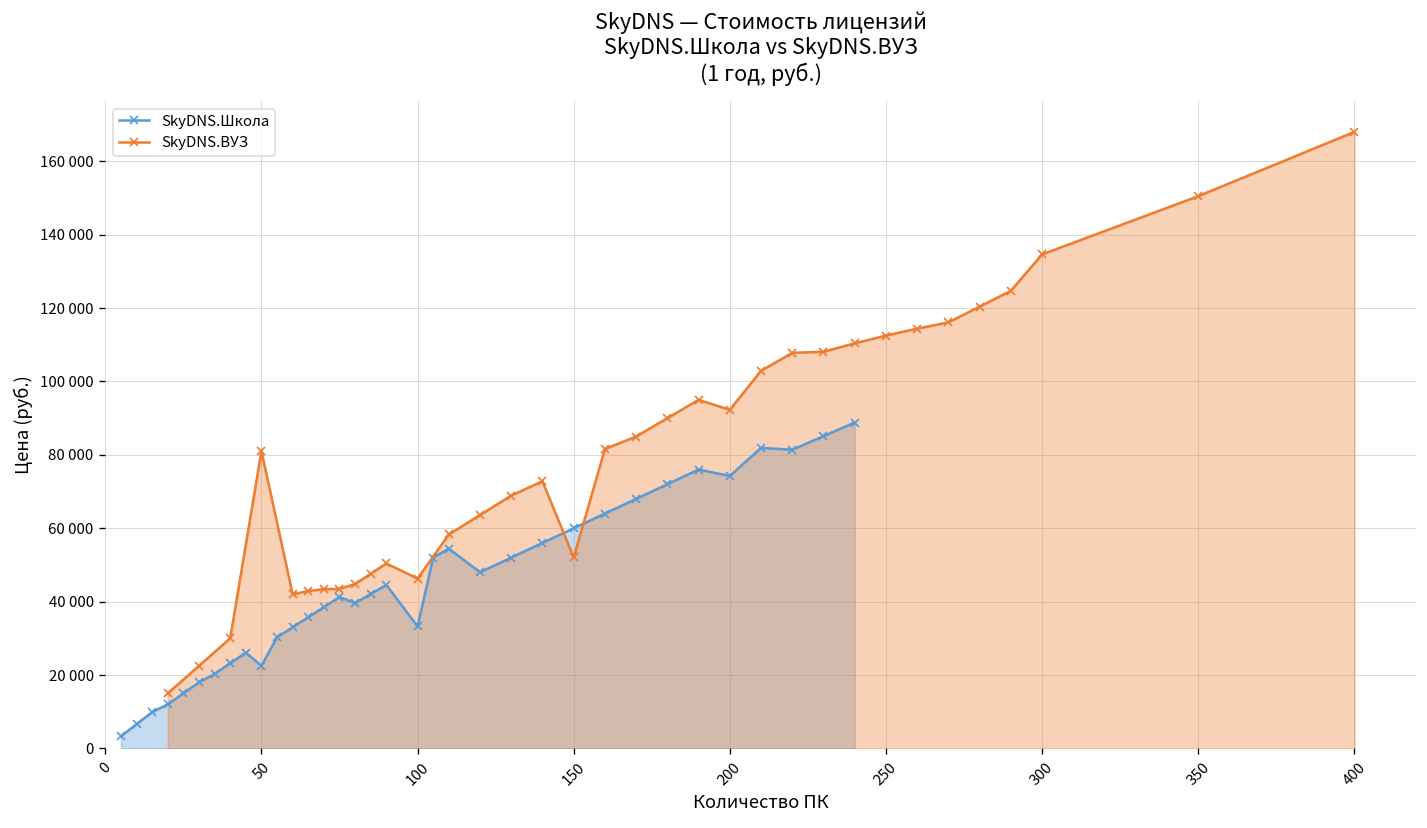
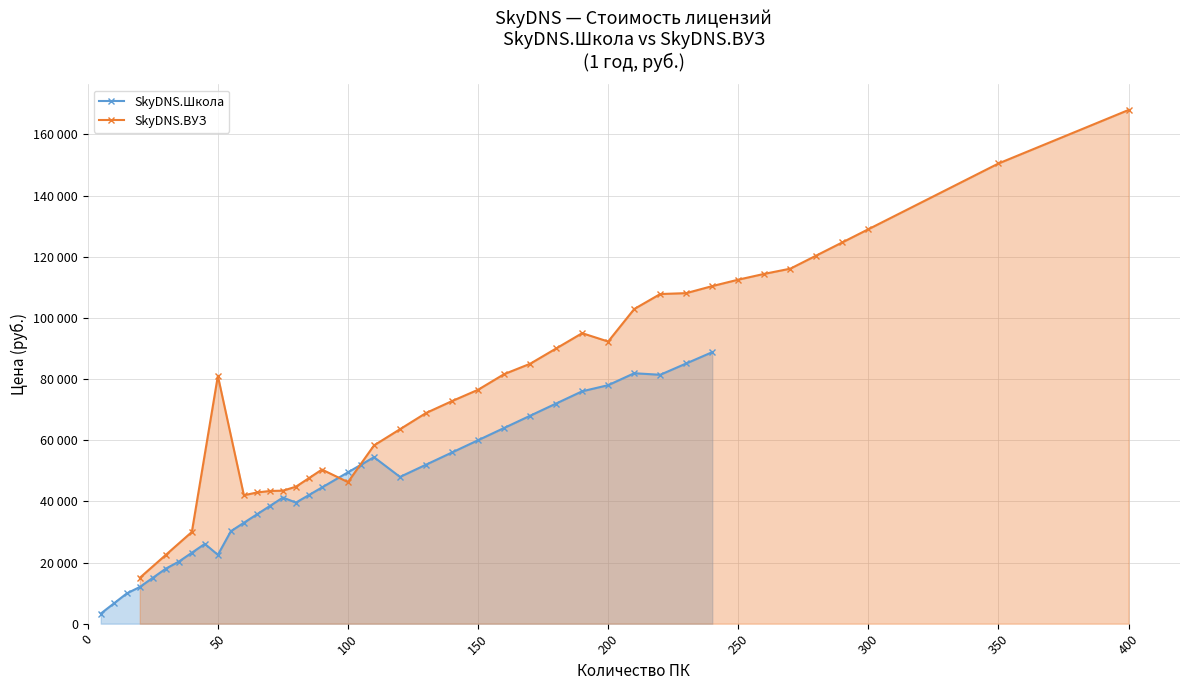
  {
    "SkyDNS.Школа": {
      "50": 23000,
-     "100": 33000,
+     "100": 50000,
      "150": 60000,
-     "200": 74000
+     "200": 78000
    },
    "SkyDNS.ВУЗ": {
      "50": 81000,
      "100": 46000,
-     "150": 52000,
+     "150": 77000,
      "200": 92000,
      "250": 113000,
-     "300": 135000,
+     "300": 129000,
      "350": 151000,
      "400": 168000
    }
  }
